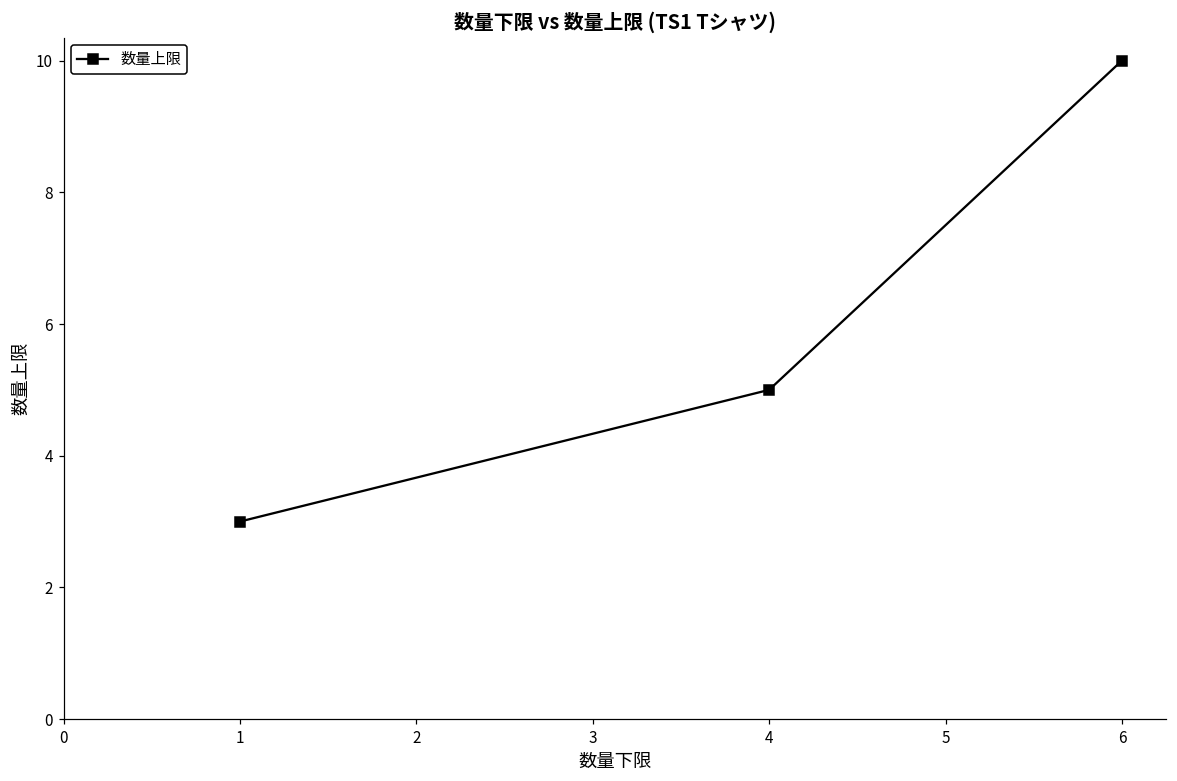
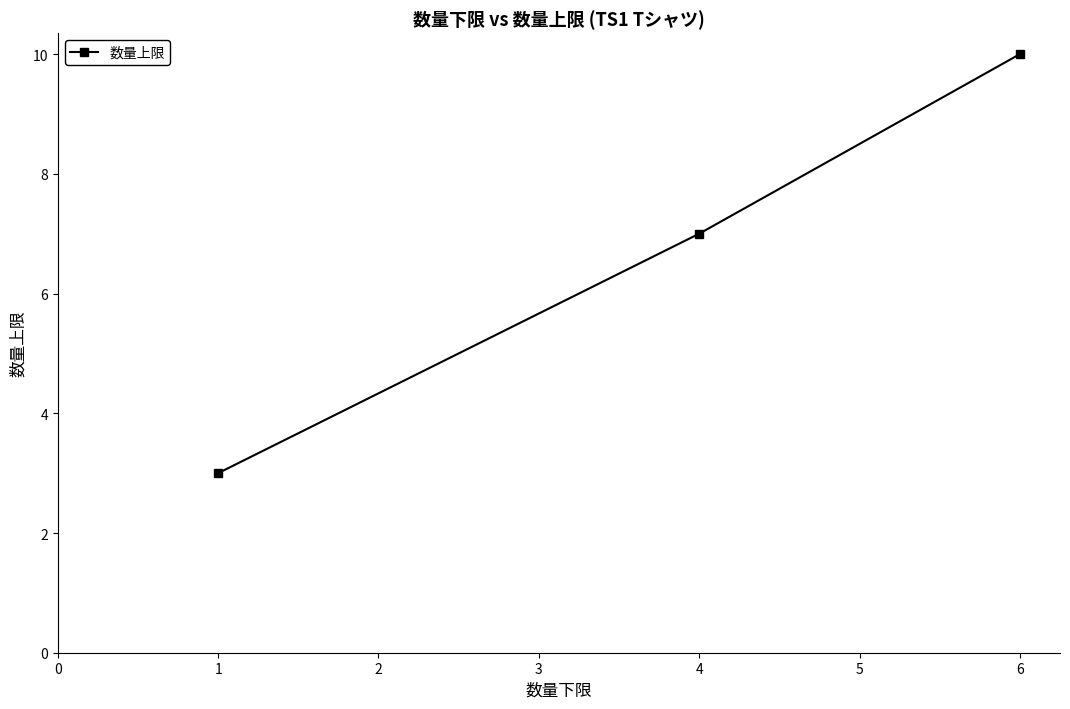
  {
    "1": 3,
-   "4": 5,
+   "4": 7,
    "6": 10
  }
